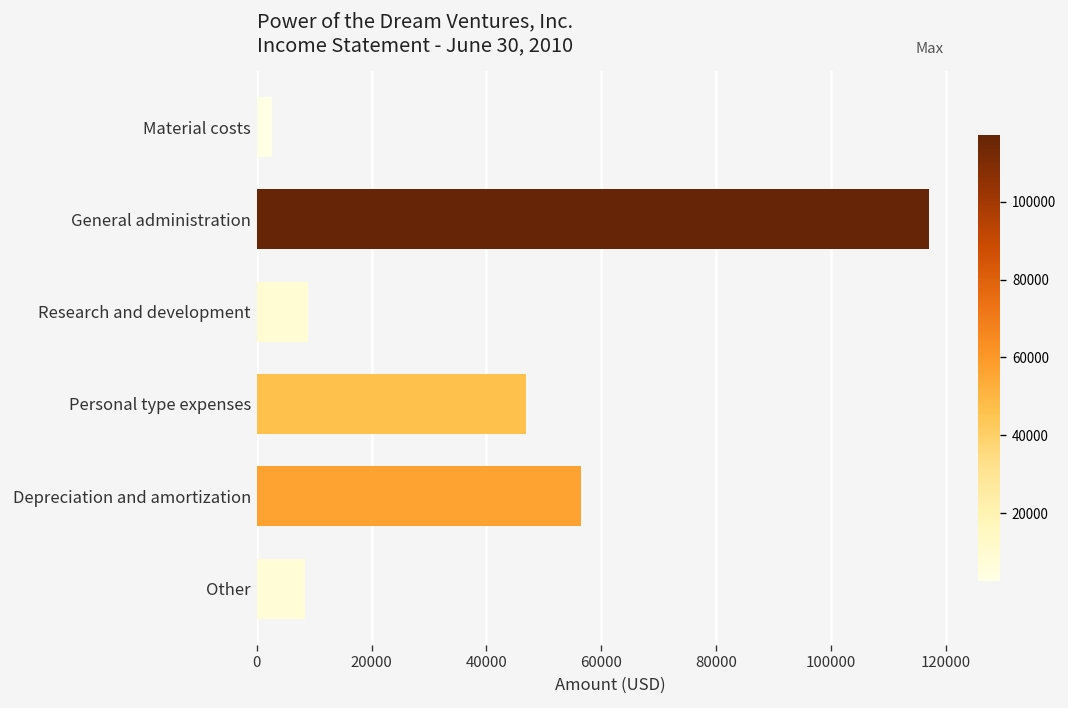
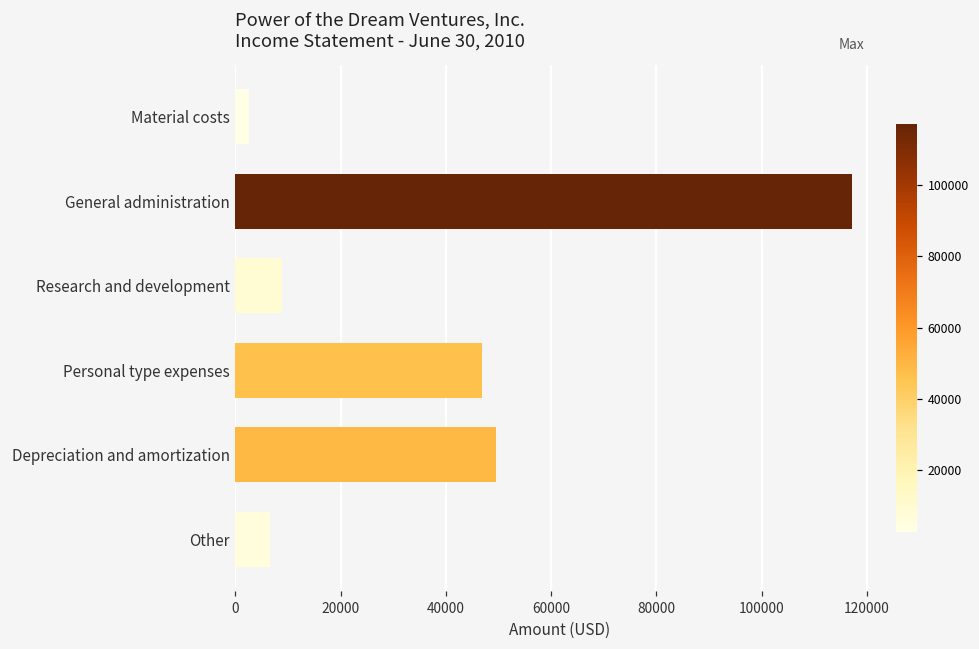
  {
    "Material costs": 3000,
    "General administration": 117000,
    "Research and development": 9000,
    "Personal type expenses": 47000,
-   "Depreciation and amortization": 57000,
-   "Other": 8000
+   "Depreciation and amortization": 49000,
+   "Other": 7000
  }
